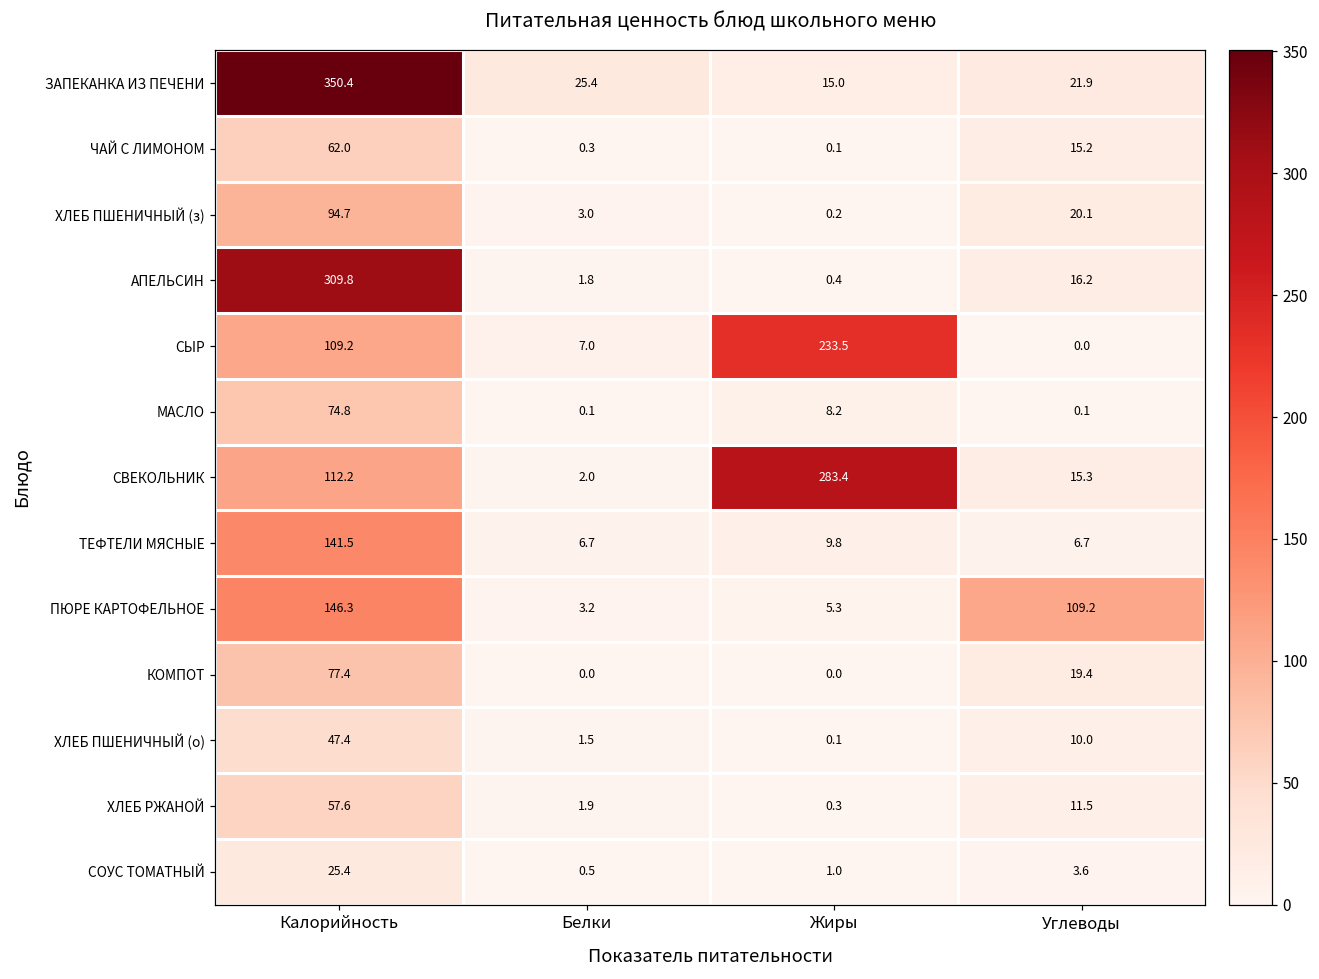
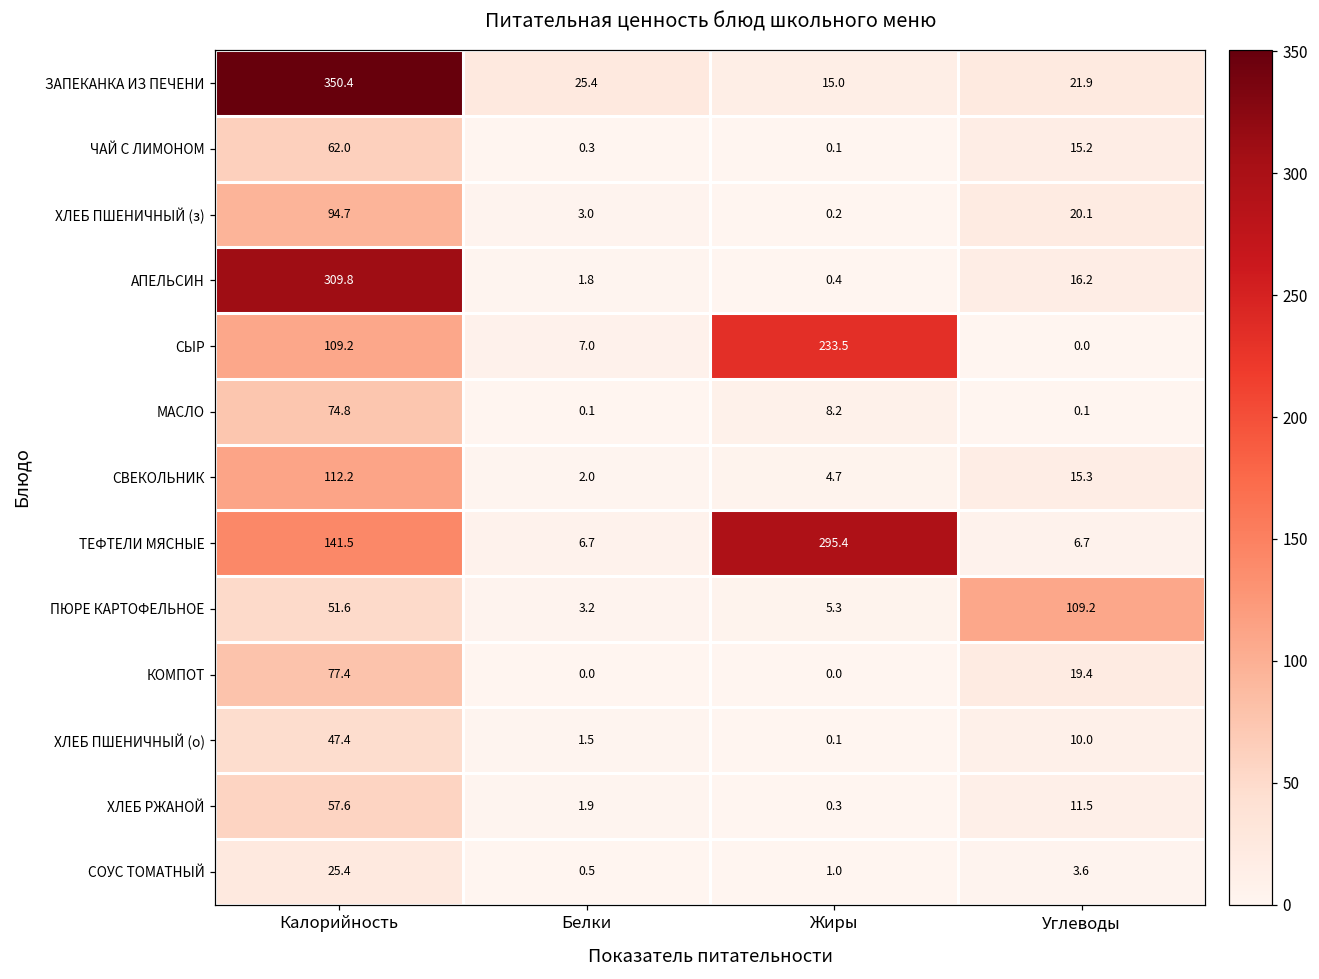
  {
    "ЗАПЕКАНКА ИЗ ПЕЧЕНИ": {
      "Калорийность": 350.4,
      "Белки": 25.4,
      "Жиры": 15.0,
      "Углеводы": 21.9
    },
    "ЧАЙ С ЛИМОНОМ": {
      "Калорийность": 62.0,
      "Белки": 0.3,
      "Жиры": 0.1,
      "Углеводы": 15.2
    },
    "ХЛЕБ ПШЕНИЧНЫЙ (з)": {
      "Калорийность": 94.7,
      "Белки": 3.0,
      "Жиры": 0.2,
      "Углеводы": 20.1
    },
    "АПЕЛЬСИН": {
      "Калорийность": 309.8,
      "Белки": 1.8,
      "Жиры": 0.4,
      "Углеводы": 16.2
    },
    "СЫР": {
      "Калорийность": 109.2,
      "Белки": 7.0,
      "Жиры": 233.5,
      "Углеводы": 0.0
    },
    "МАСЛО": {
      "Калорийность": 74.8,
      "Белки": 0.1,
      "Жиры": 8.2,
      "Углеводы": 0.1
    },
    "СВЕКОЛЬНИК": {
      "Калорийность": 112.2,
      "Белки": 2.0,
-     "Жиры": 283.4,
+     "Жиры": 4.7,
      "Углеводы": 15.3
    },
    "ТЕФТЕЛИ МЯСНЫЕ": {
      "Калорийность": 141.5,
      "Белки": 6.7,
-     "Жиры": 9.8,
+     "Жиры": 295.4,
      "Углеводы": 6.7
    },
    "ПЮРЕ КАРТОФЕЛЬНОЕ": {
-     "Калорийность": 146.3,
+     "Калорийность": 51.6,
      "Белки": 3.2,
      "Жиры": 5.3,
      "Углеводы": 109.2
    },
    "КОМПОТ": {
      "Калорийность": 77.4,
      "Белки": 0.0,
      "Жиры": 0.0,
      "Углеводы": 19.4
    },
    "ХЛЕБ ПШЕНИЧНЫЙ (о)": {
      "Калорийность": 47.4,
      "Белки": 1.5,
      "Жиры": 0.1,
      "Углеводы": 10.0
    },
    "ХЛЕБ РЖАНОЙ": {
      "Калорийность": 57.6,
      "Белки": 1.9,
      "Жиры": 0.3,
      "Углеводы": 11.5
    },
    "СОУС ТОМАТНЫЙ": {
      "Калорийность": 25.4,
      "Белки": 0.5,
      "Жиры": 1.0,
      "Углеводы": 3.6
    }
  }
